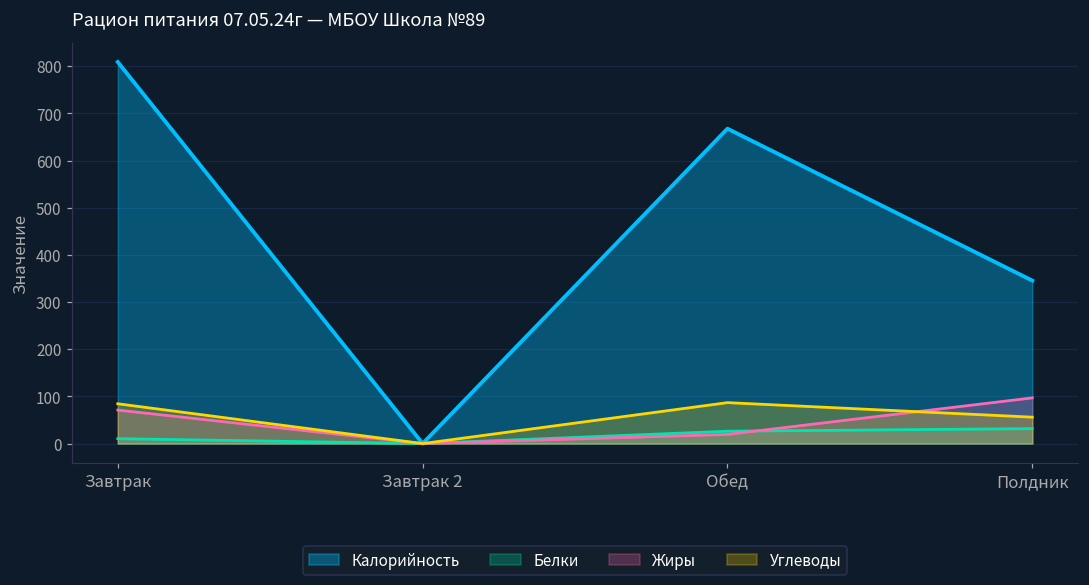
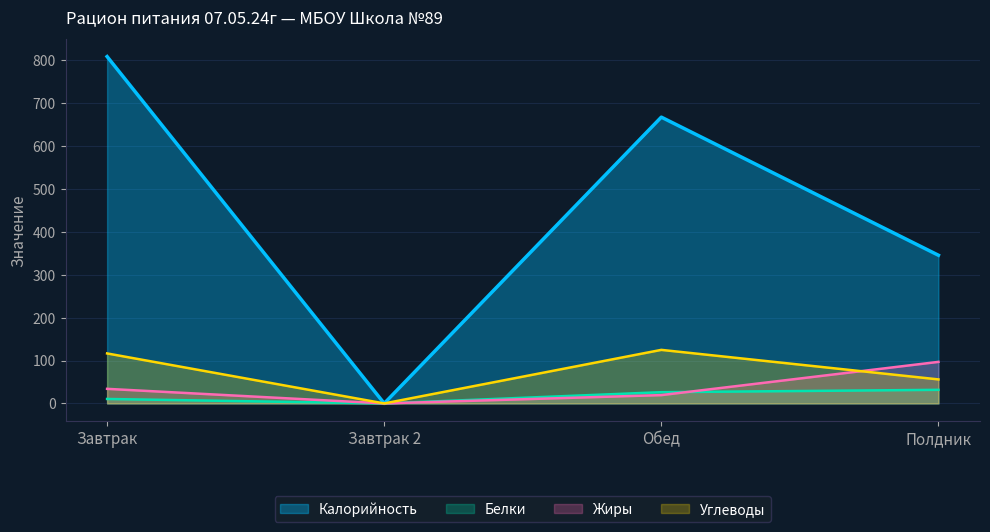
  {
    "Калорийность": {
      "Завтрак": 810,
      "Обед": 670,
      "Полдник": 350
    },
    "Белки": {
      "Завтрак": 10,
      "Обед": 30,
      "Полдник": 30
    },
    "Жиры": {
-     "Завтрак": 70,
+     "Завтрак": 30,
      "Обед": 20,
      "Полдник": 100
    },
    "Углеводы": {
-     "Завтрак": 80,
-     "Обед": 90,
+     "Завтрак": 120,
+     "Обед": 120,
      "Полдник": 60
    }
  }
